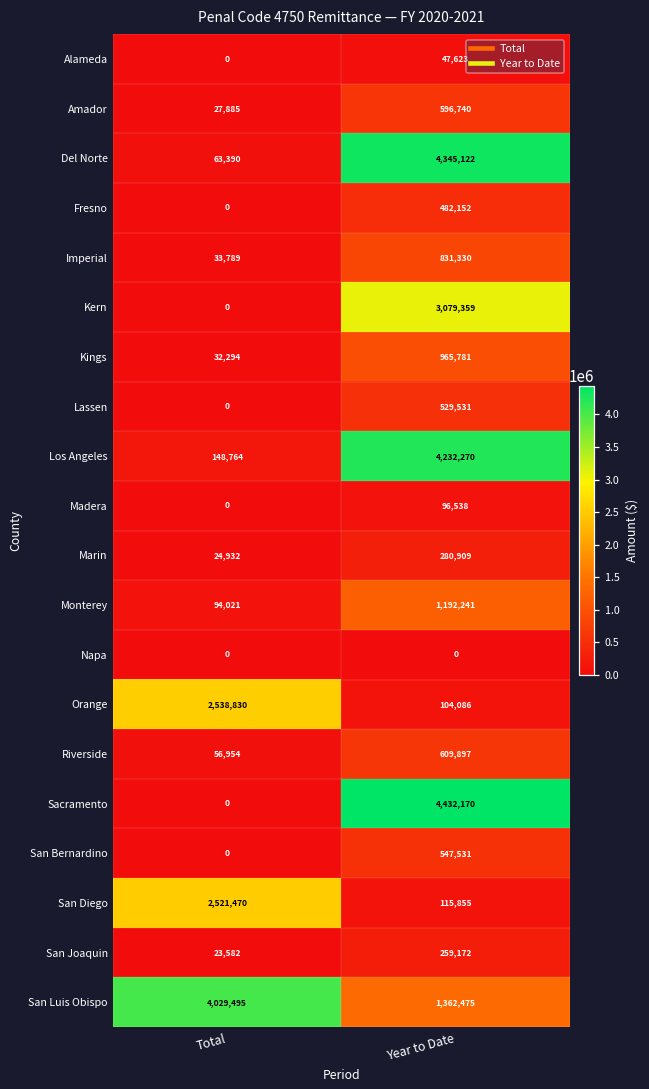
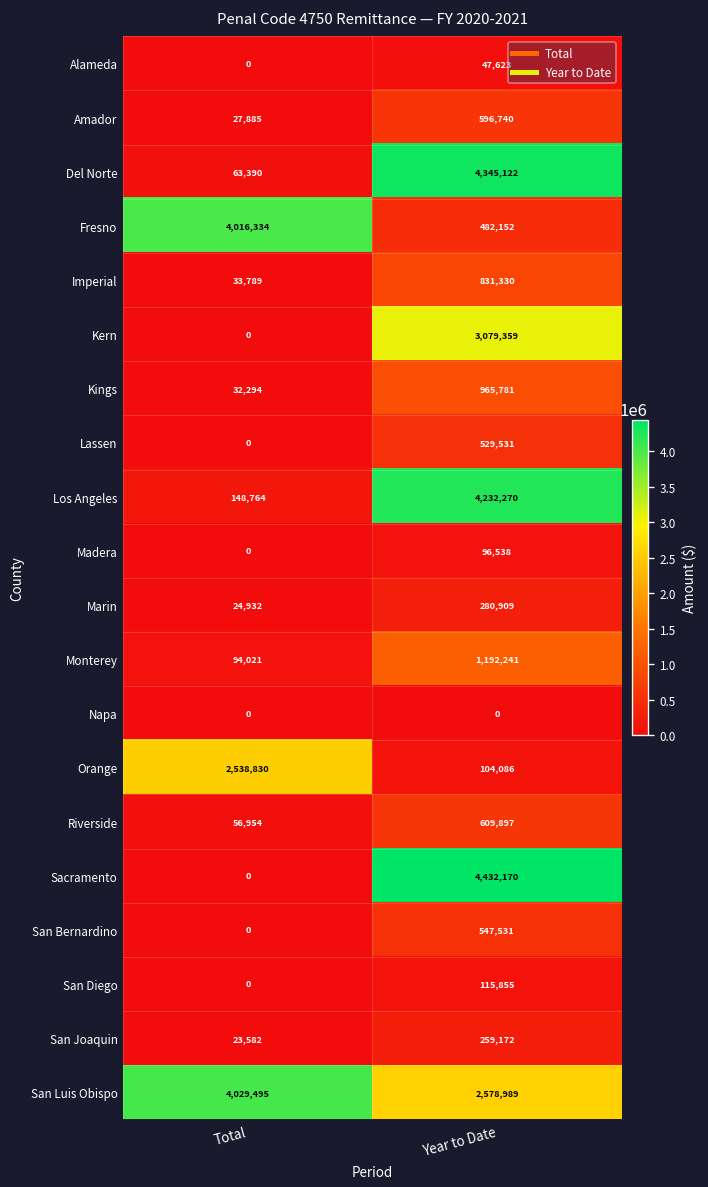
  {
    "Alameda": {
      "Total": "0"
    },
    "Amador": {
      "Total": "27,885",
      "Year to Date": "596,740"
    },
    "Del Norte": {
      "Total": "63,390",
      "Year to Date": "4,345,122"
    },
    "Fresno": {
-     "Total": "0",
+     "Total": "4,016,334",
      "Year to Date": "482,152"
    },
    "Imperial": {
      "Total": "33,789",
      "Year to Date": "831,330"
    },
    "Kern": {
      "Total": "0",
      "Year to Date": "3,079,359"
    },
    "Kings": {
      "Total": "32,294",
      "Year to Date": "965,781"
    },
    "Lassen": {
      "Total": "0",
      "Year to Date": "529,531"
    },
    "Los Angeles": {
      "Total": "148,764",
      "Year to Date": "4,232,270"
    },
    "Madera": {
      "Total": "0",
      "Year to Date": "96,538"
    },
    "Marin": {
      "Total": "24,932",
      "Year to Date": "280,909"
    },
    "Monterey": {
      "Total": "94,021",
      "Year to Date": "1,192,241"
    },
    "Napa": {
      "Total": "0",
      "Year to Date": "0"
    },
    "Orange": {
      "Total": "2,538,830",
      "Year to Date": "104,086"
    },
    "Riverside": {
      "Total": "56,954",
      "Year to Date": "609,897"
    },
    "Sacramento": {
      "Total": "0",
      "Year to Date": "4,432,170"
    },
    "San Bernardino": {
      "Total": "0",
      "Year to Date": "547,531"
    },
    "San Diego": {
-     "Total": "2,521,470",
+     "Total": "0",
      "Year to Date": "115,855"
    },
    "San Joaquin": {
      "Total": "23,582",
      "Year to Date": "259,172"
    },
    "San Luis Obispo": {
      "Total": "4,029,495",
-     "Year to Date": "1,362,475"
+     "Year to Date": "2,578,989"
    }
  }
